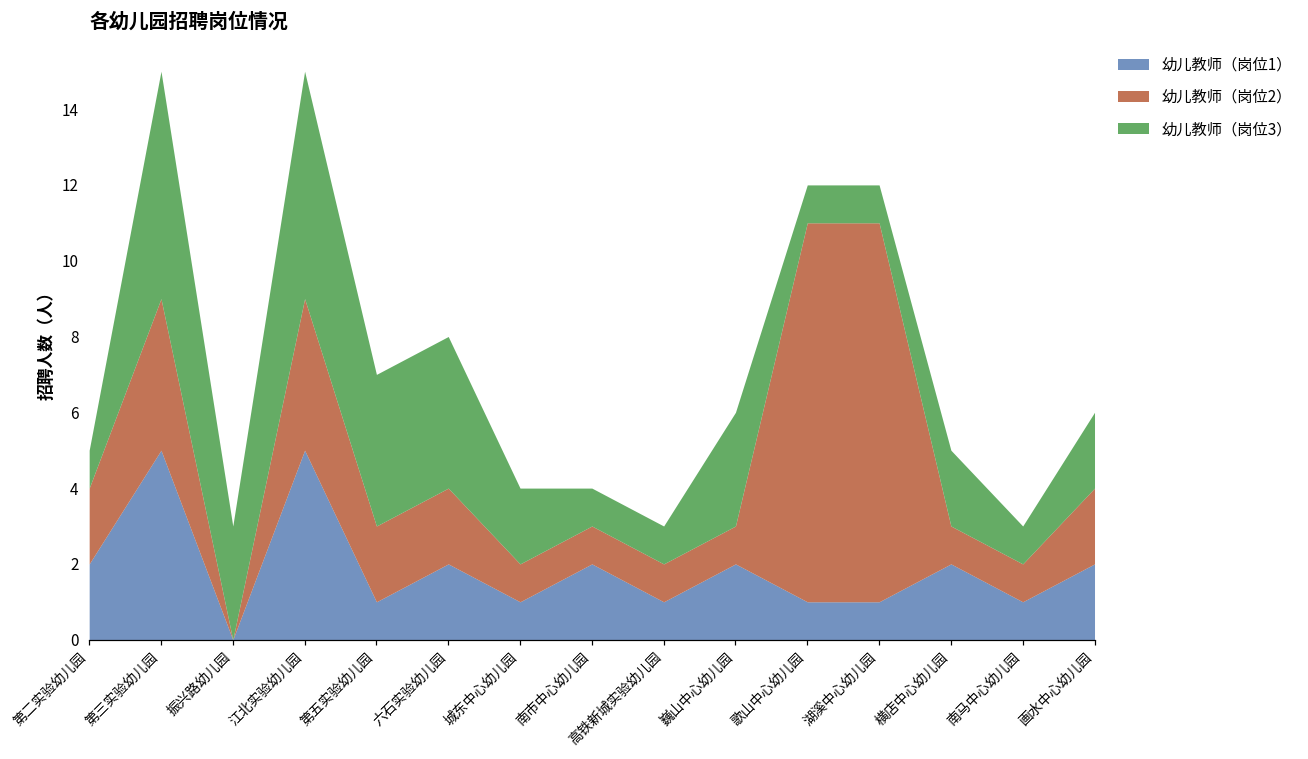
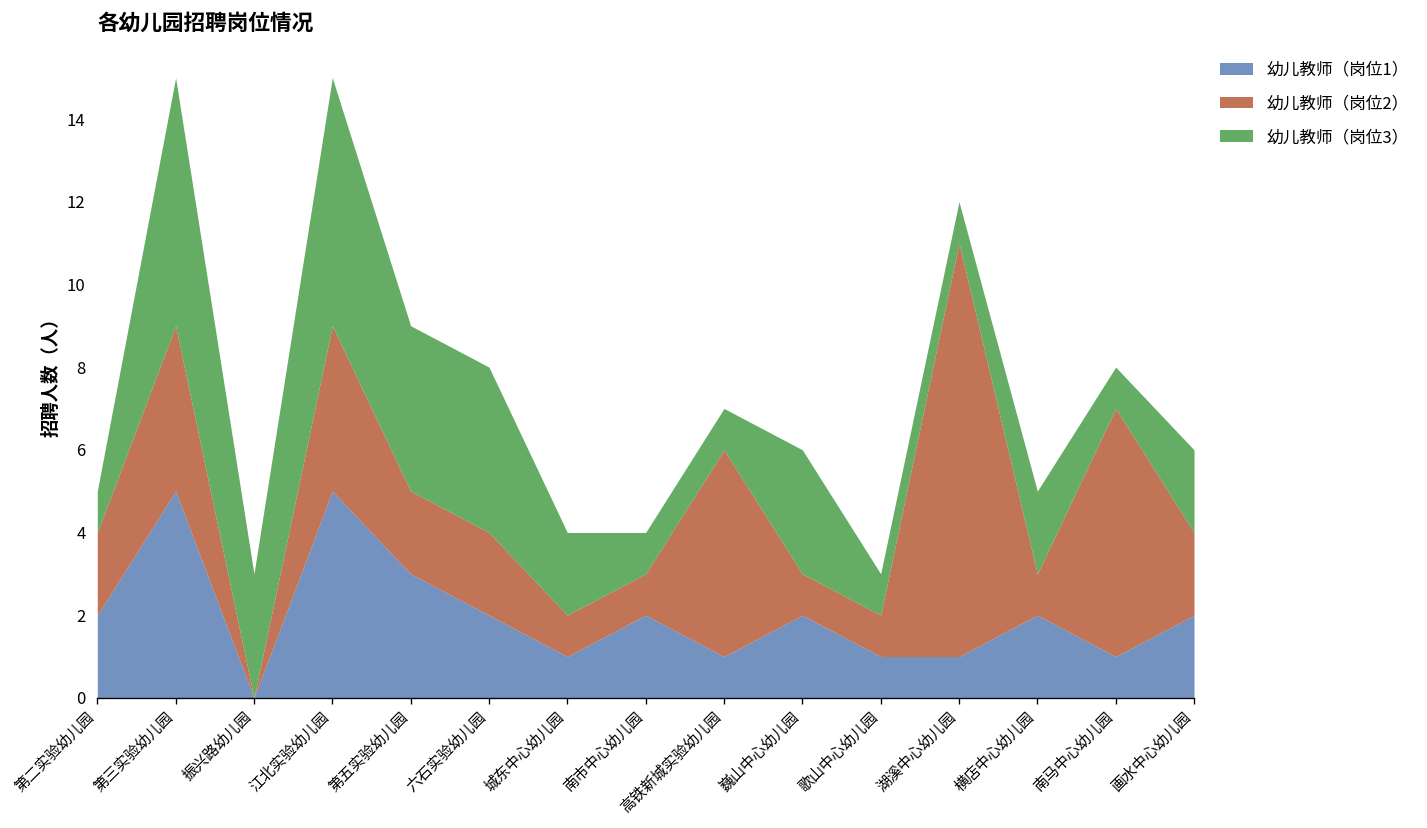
  {
    "幼儿教师（岗位1）": {
      "第二实验幼儿园": 2,
      "第三实验幼儿园": 5,
      "江北实验幼儿园": 5,
-     "第五实验幼儿园": 1,
+     "第五实验幼儿园": 3,
      "六石实验幼儿园": 2,
      "城东中心幼儿园": 1,
      "南市中心幼儿园": 2,
      "高铁新城实验幼儿园": 1,
      "巍山中心幼儿园": 2,
      "歌山中心幼儿园": 1,
      "湖溪中心幼儿园": 1,
      "横店中心幼儿园": 2,
      "南马中心幼儿园": 1,
      "画水中心幼儿园": 2
    },
    "幼儿教师（岗位2）": {
      "第二实验幼儿园": 2,
      "第三实验幼儿园": 4,
      "江北实验幼儿园": 4,
      "第五实验幼儿园": 2,
      "六石实验幼儿园": 2,
      "城东中心幼儿园": 1,
      "南市中心幼儿园": 1,
-     "高铁新城实验幼儿园": 1,
+     "高铁新城实验幼儿园": 5,
      "巍山中心幼儿园": 1,
-     "歌山中心幼儿园": 10,
+     "歌山中心幼儿园": 1,
      "湖溪中心幼儿园": 10,
      "横店中心幼儿园": 1,
-     "南马中心幼儿园": 1,
+     "南马中心幼儿园": 6,
      "画水中心幼儿园": 2
    },
    "幼儿教师（岗位3）": {
      "第二实验幼儿园": 1,
      "第三实验幼儿园": 6,
      "振兴路幼儿园": 3,
      "江北实验幼儿园": 6,
      "第五实验幼儿园": 4,
      "六石实验幼儿园": 4,
      "城东中心幼儿园": 2,
      "南市中心幼儿园": 1,
      "高铁新城实验幼儿园": 1,
      "巍山中心幼儿园": 3,
      "歌山中心幼儿园": 1,
      "湖溪中心幼儿园": 1,
      "横店中心幼儿园": 2,
      "南马中心幼儿园": 1,
      "画水中心幼儿园": 2
    }
  }
